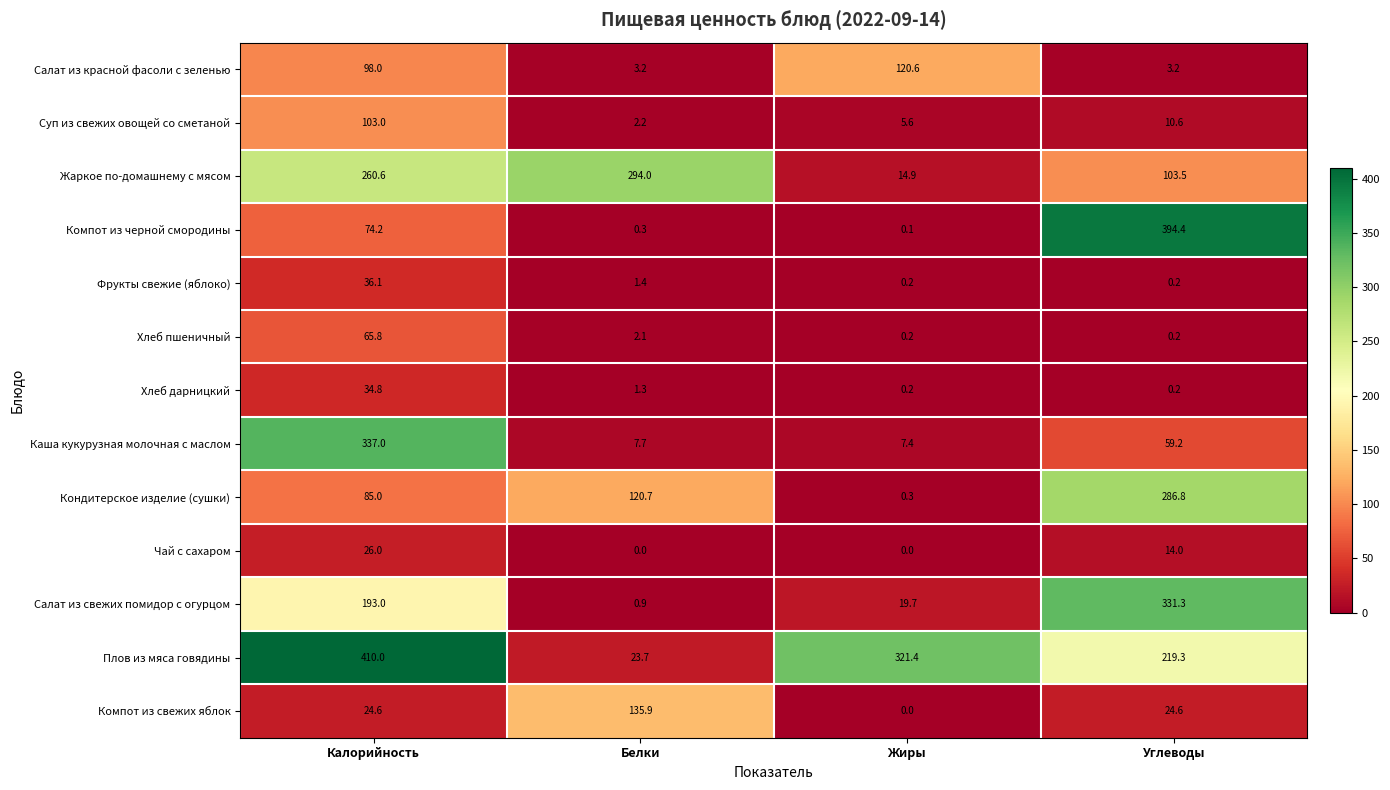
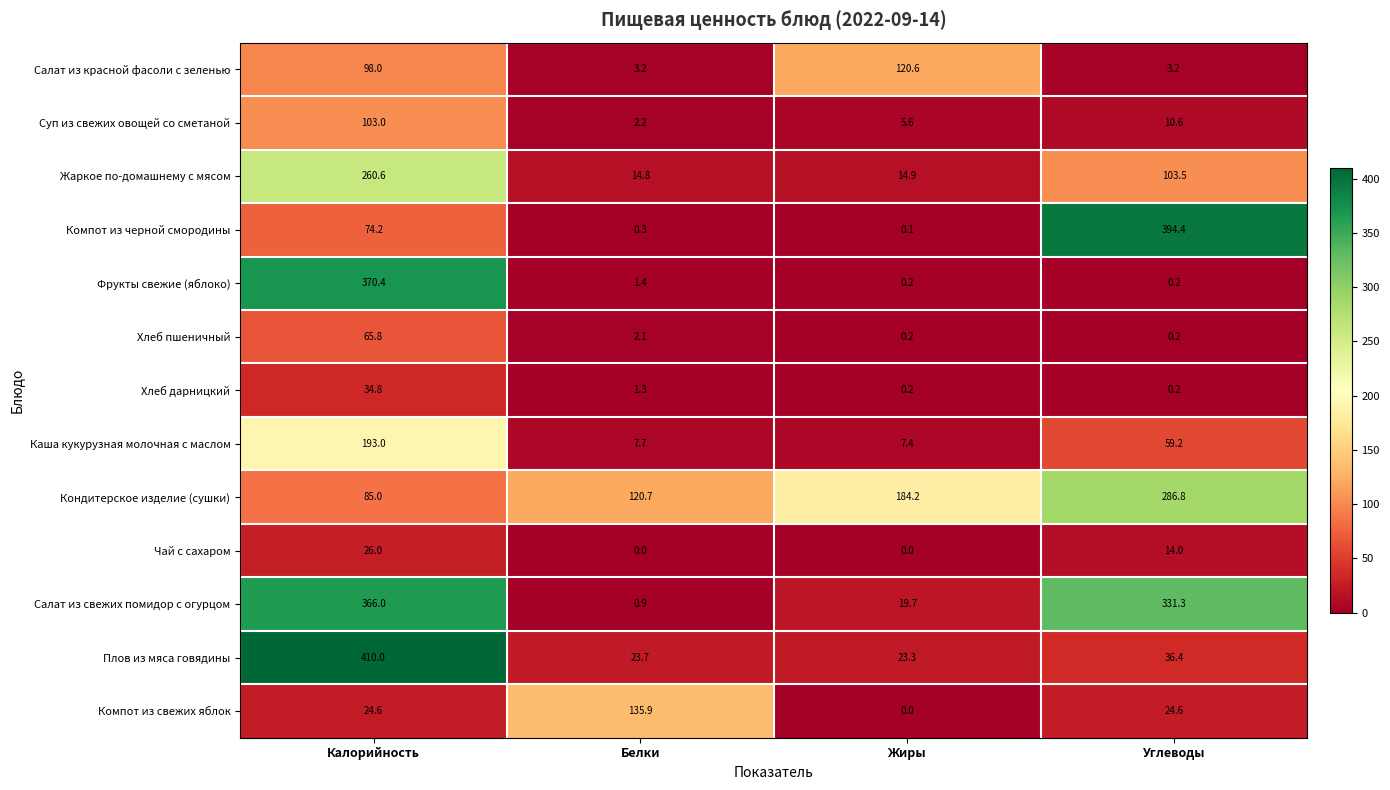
  {
    "Салат из красной фасоли с зеленью": {
      "Калорийность": 98.0,
      "Белки": 3.2,
      "Жиры": 120.6,
      "Углеводы": 3.2
    },
    "Суп из свежих овощей со сметаной": {
      "Калорийность": 103.0,
      "Белки": 2.2,
      "Жиры": 5.6,
      "Углеводы": 10.6
    },
    "Жаркое по-домашнему с мясом": {
      "Калорийность": 260.6,
-     "Белки": 294.0,
+     "Белки": 14.8,
      "Жиры": 14.9,
      "Углеводы": 103.5
    },
    "Компот из черной смородины": {
      "Калорийность": 74.2,
      "Белки": 0.3,
      "Жиры": 0.1,
      "Углеводы": 394.4
    },
    "Фрукты свежие (яблоко)": {
-     "Калорийность": 36.1,
+     "Калорийность": 370.4,
      "Белки": 1.4,
      "Жиры": 0.2,
      "Углеводы": 0.2
    },
    "Хлеб пшеничный": {
      "Калорийность": 65.8,
      "Белки": 2.1,
      "Жиры": 0.2,
      "Углеводы": 0.2
    },
    "Хлеб дарницкий": {
      "Калорийность": 34.8,
      "Белки": 1.3,
      "Жиры": 0.2,
      "Углеводы": 0.2
    },
    "Каша кукурузная молочная с маслом": {
-     "Калорийность": 337.0,
+     "Калорийность": 193.0,
      "Белки": 7.7,
      "Жиры": 7.4,
      "Углеводы": 59.2
    },
    "Кондитерское изделие (сушки)": {
      "Калорийность": 85.0,
      "Белки": 120.7,
-     "Жиры": 0.3,
+     "Жиры": 184.2,
      "Углеводы": 286.8
    },
    "Чай с сахаром": {
      "Калорийность": 26.0,
      "Белки": 0.0,
      "Жиры": 0.0,
      "Углеводы": 14.0
    },
    "Салат из свежих помидор с огурцом": {
-     "Калорийность": 193.0,
+     "Калорийность": 366.0,
      "Белки": 0.9,
      "Жиры": 19.7,
      "Углеводы": 331.3
    },
    "Плов из мяса говядины": {
      "Калорийность": 410.0,
      "Белки": 23.7,
-     "Жиры": 321.4,
-     "Углеводы": 219.3
+     "Жиры": 23.3,
+     "Углеводы": 36.4
    },
    "Компот из свежих яблок": {
      "Калорийность": 24.6,
      "Белки": 135.9,
      "Жиры": 0.0,
      "Углеводы": 24.6
    }
  }
